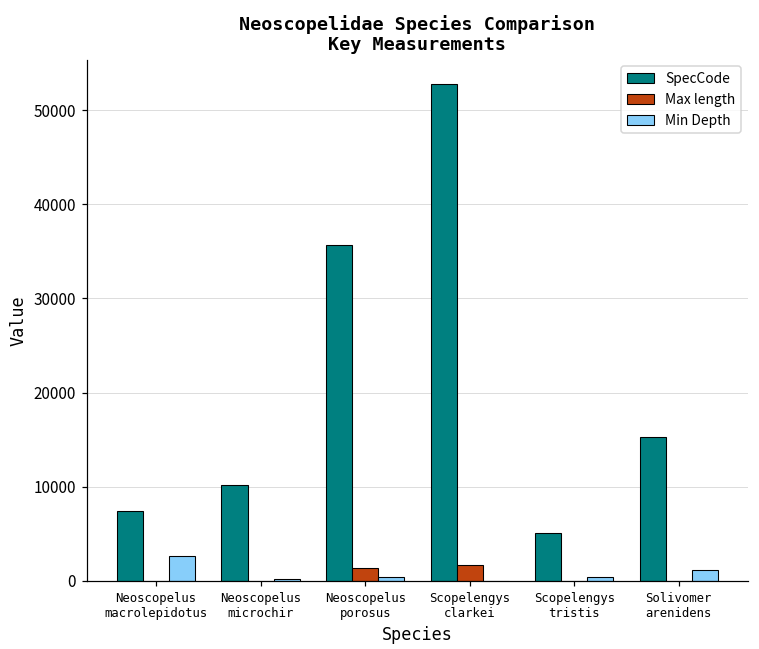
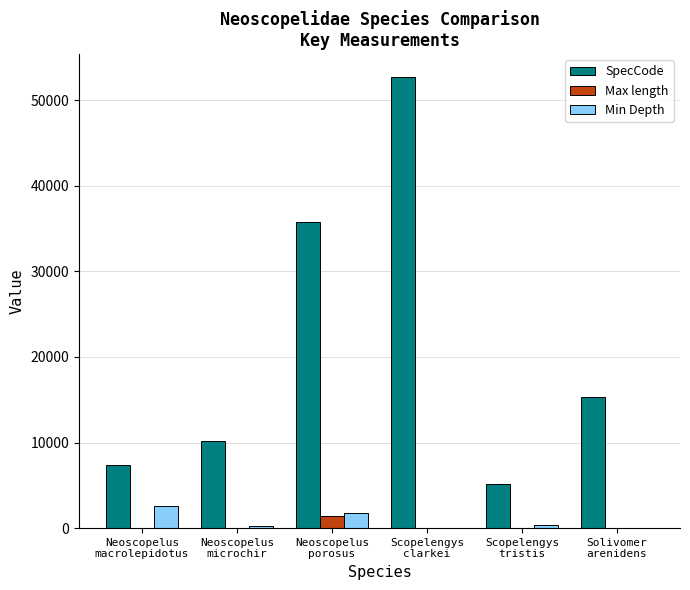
  {
    "SpecCode": {
      "Neoscopelus macrolepidotus": 7000,
      "Neoscopelus microchir": 10000,
      "Neoscopelus porosus": 36000,
      "Scopelengys clarkei": 53000,
      "Scopelengys tristis": 5000,
      "Solivomer arenidens": 15000
    },
    "Max length": {
      "Neoscopelus porosus": 1000,
-     "Scopelengys clarkei": 2000
+     "Scopelengys clarkei": 0
    },
    "Min Depth": {
      "Neoscopelus macrolepidotus": 3000,
-     "Neoscopelus porosus": 0,
+     "Neoscopelus porosus": 2000,
      "Scopelengys clarkei": 0,
      "Scopelengys tristis": 0,
-     "Solivomer arenidens": 1000
+     "Solivomer arenidens": 0
    }
  }
